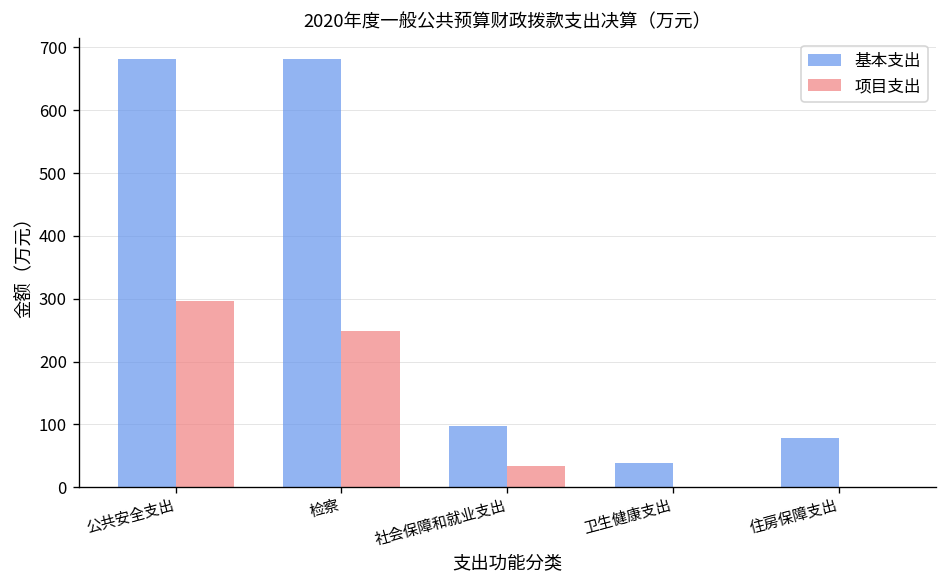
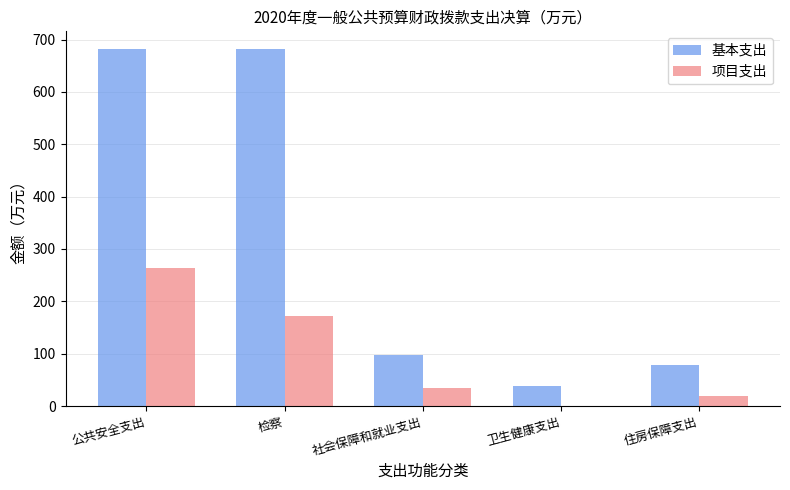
  {
    "基本支出": {
      "公共安全支出": 680,
      "检察": 680,
      "社会保障和就业支出": 100,
      "卫生健康支出": 40,
      "住房保障支出": 80
    },
    "项目支出": {
-     "公共安全支出": 300,
-     "检察": 250,
+     "公共安全支出": 260,
+     "检察": 170,
      "社会保障和就业支出": 30,
      "卫生健康支出": 0,
-     "住房保障支出": 0
+     "住房保障支出": 20
    }
  }
